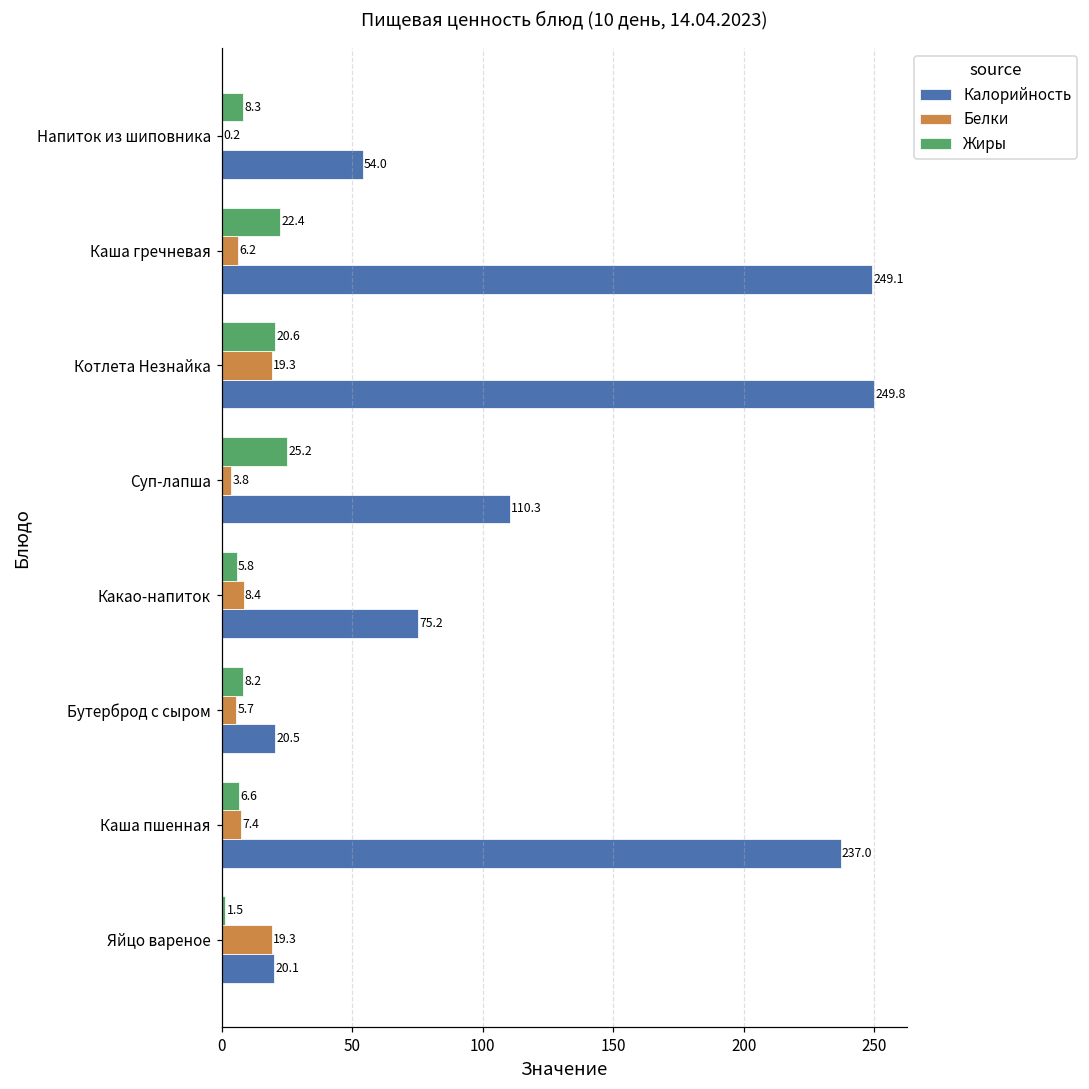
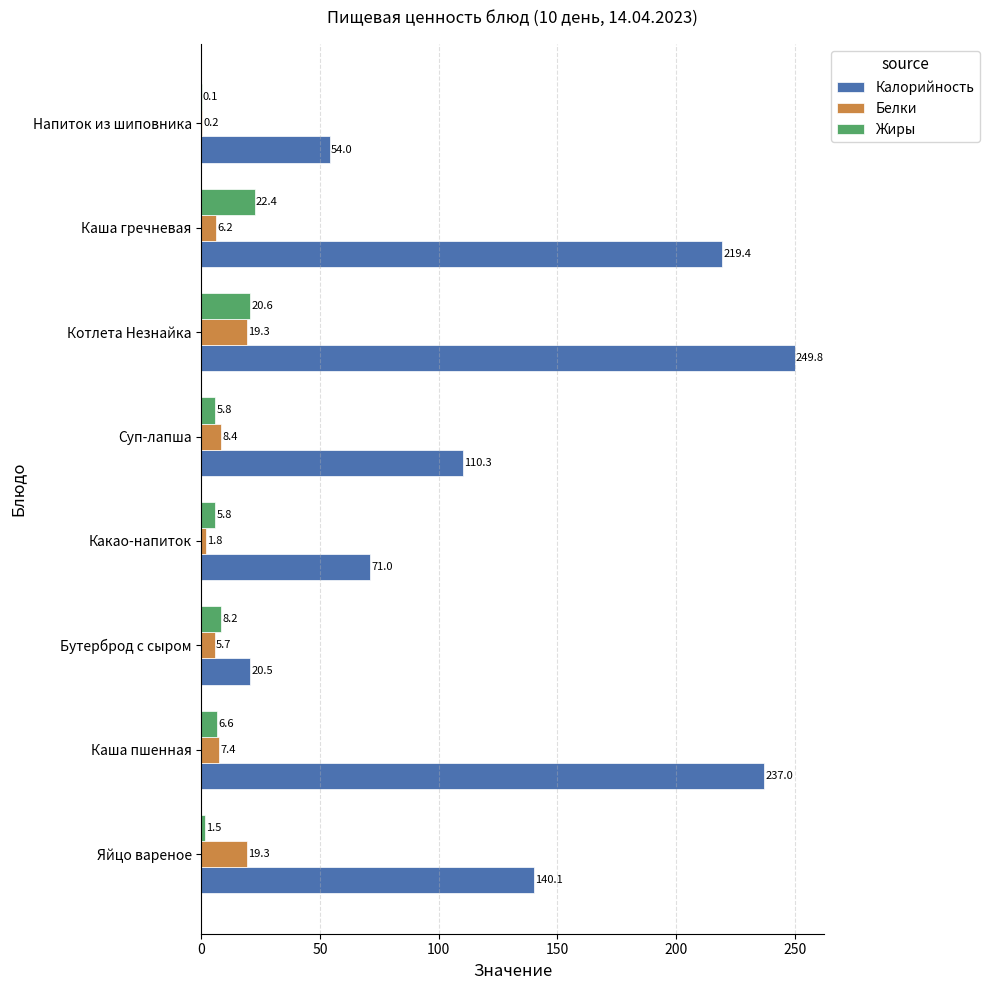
  {
    "Калорийность": {
      "Напиток из шиповника": 54.0,
-     "Каша гречневая": 249.1,
+     "Каша гречневая": 219.4,
      "Котлета Незнайка": 249.8,
      "Суп-лапша": 110.3,
-     "Какао-напиток": 75.2,
+     "Какао-напиток": 71.0,
      "Бутерброд с сыром": 20.5,
      "Каша пшенная": 237.0,
-     "Яйцо вареное": 20.1
+     "Яйцо вареное": 140.1
    },
    "Белки": {
      "Напиток из шиповника": 0.2,
      "Каша гречневая": 6.2,
      "Котлета Незнайка": 19.3,
-     "Суп-лапша": 3.8,
-     "Какао-напиток": 8.4,
+     "Суп-лапша": 8.4,
+     "Какао-напиток": 1.8,
      "Бутерброд с сыром": 5.7,
      "Каша пшенная": 7.4,
      "Яйцо вареное": 19.3
    },
    "Жиры": {
-     "Напиток из шиповника": 8.3,
+     "Напиток из шиповника": 0.1,
      "Каша гречневая": 22.4,
      "Котлета Незнайка": 20.6,
-     "Суп-лапша": 25.2,
+     "Суп-лапша": 5.8,
      "Какао-напиток": 5.8,
      "Бутерброд с сыром": 8.2,
      "Каша пшенная": 6.6,
      "Яйцо вареное": 1.5
    }
  }
